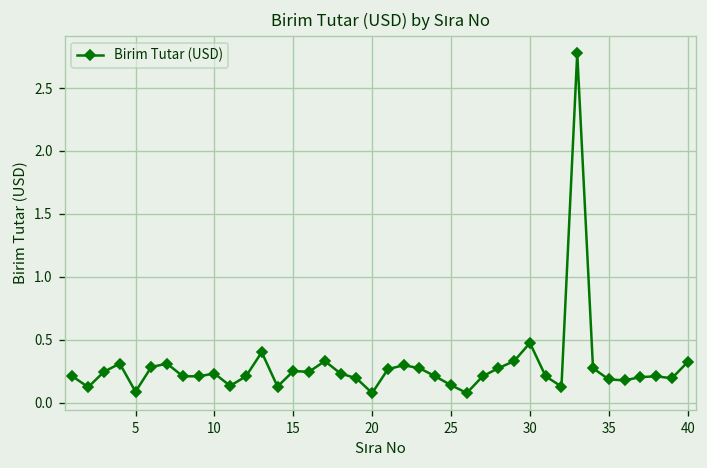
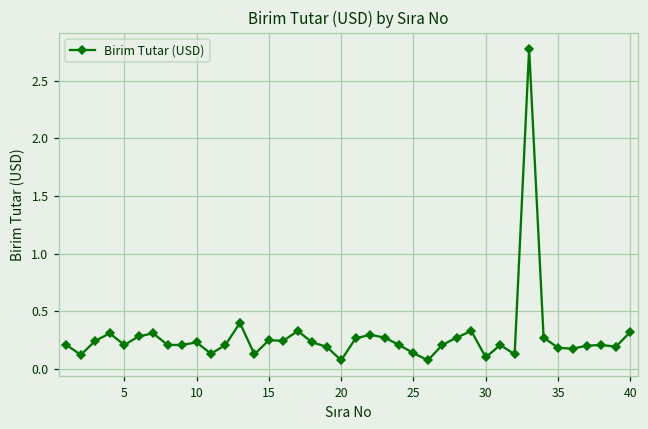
  {
-   "5": 0.09,
+   "5": 0.21,
    "10": 0.23,
    "15": 0.25,
    "20": 0.08,
    "25": 0.14,
-   "30": 0.47,
+   "30": 0.10,
    "35": 0.18,
    "40": 0.32
  }
